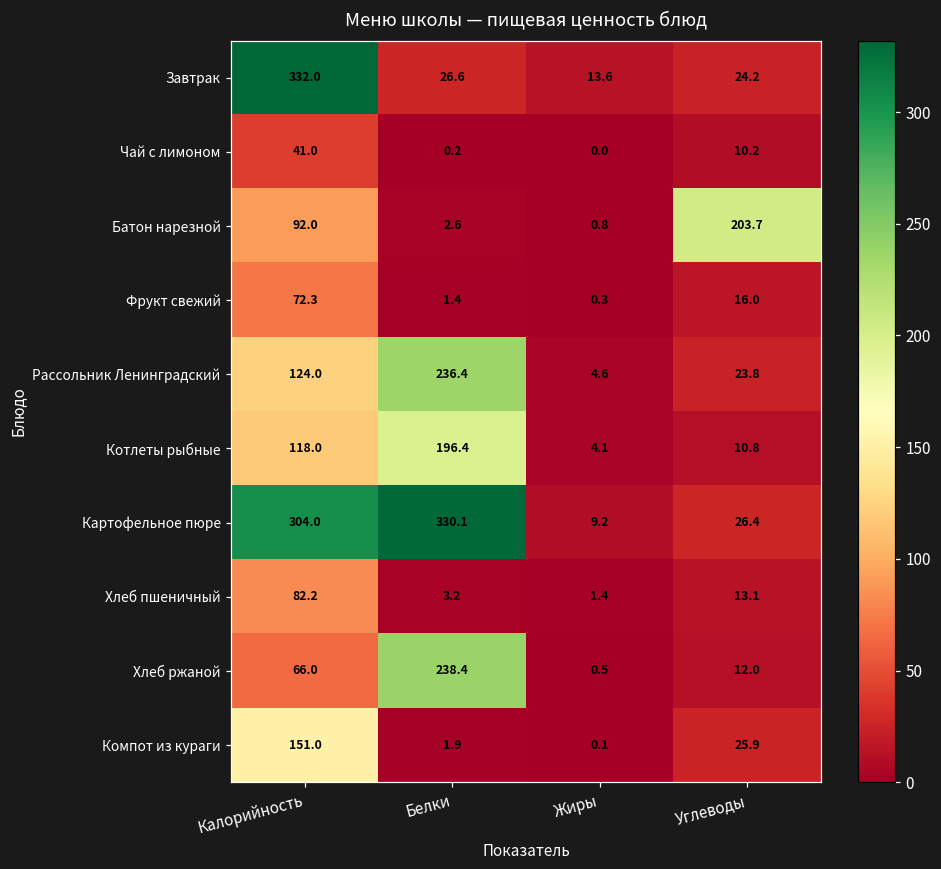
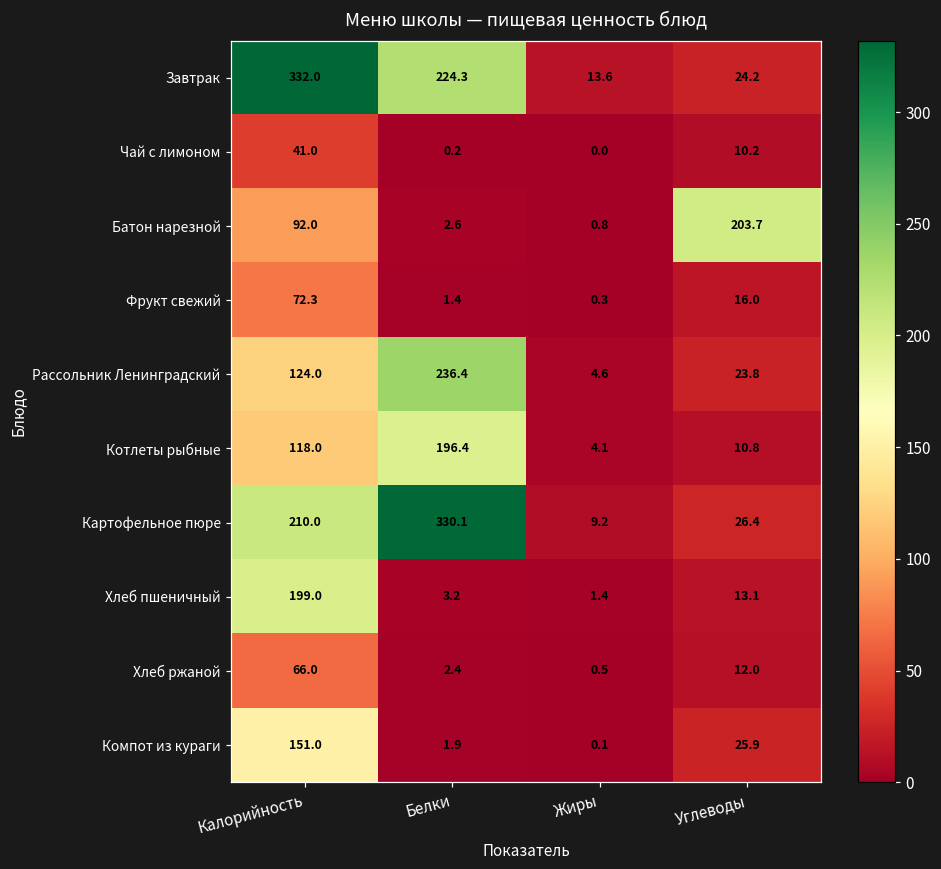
  {
    "Завтрак": {
      "Калорийность": 332.0,
-     "Белки": 26.6,
+     "Белки": 224.3,
      "Жиры": 13.6,
      "Углеводы": 24.2
    },
    "Чай с лимоном": {
      "Калорийность": 41.0,
      "Белки": 0.2,
      "Жиры": 0.0,
      "Углеводы": 10.2
    },
    "Батон нарезной": {
      "Калорийность": 92.0,
      "Белки": 2.6,
      "Жиры": 0.8,
      "Углеводы": 203.7
    },
    "Фрукт свежий": {
      "Калорийность": 72.3,
      "Белки": 1.4,
      "Жиры": 0.3,
      "Углеводы": 16.0
    },
    "Рассольник Ленинградский": {
      "Калорийность": 124.0,
      "Белки": 236.4,
      "Жиры": 4.6,
      "Углеводы": 23.8
    },
    "Котлеты рыбные": {
      "Калорийность": 118.0,
      "Белки": 196.4,
      "Жиры": 4.1,
      "Углеводы": 10.8
    },
    "Картофельное пюре": {
-     "Калорийность": 304.0,
+     "Калорийность": 210.0,
      "Белки": 330.1,
      "Жиры": 9.2,
      "Углеводы": 26.4
    },
    "Хлеб пшеничный": {
-     "Калорийность": 82.2,
+     "Калорийность": 199.0,
      "Белки": 3.2,
      "Жиры": 1.4,
      "Углеводы": 13.1
    },
    "Хлеб ржаной": {
      "Калорийность": 66.0,
-     "Белки": 238.4,
+     "Белки": 2.4,
      "Жиры": 0.5,
      "Углеводы": 12.0
    },
    "Компот из кураги": {
      "Калорийность": 151.0,
      "Белки": 1.9,
      "Жиры": 0.1,
      "Углеводы": 25.9
    }
  }
